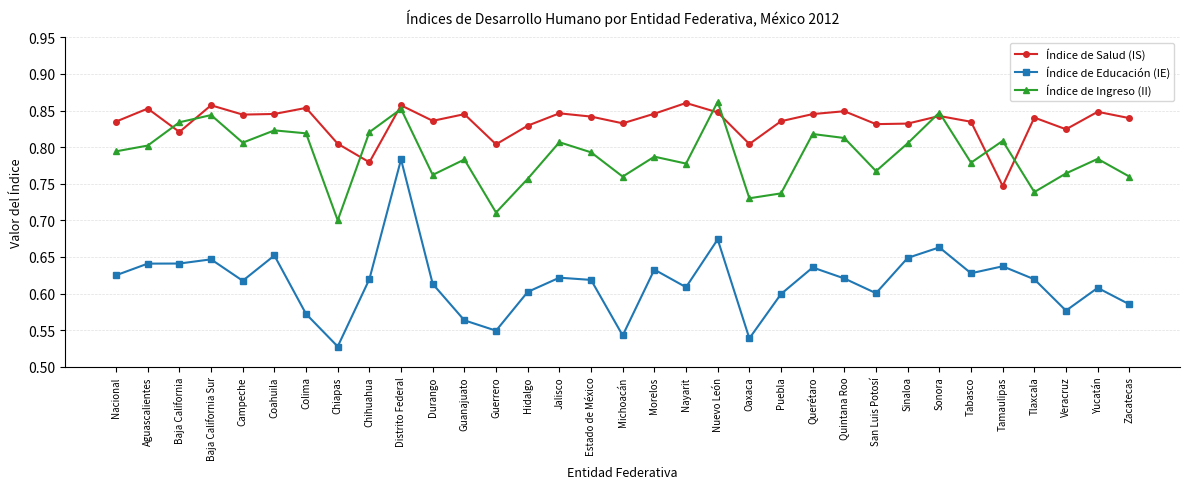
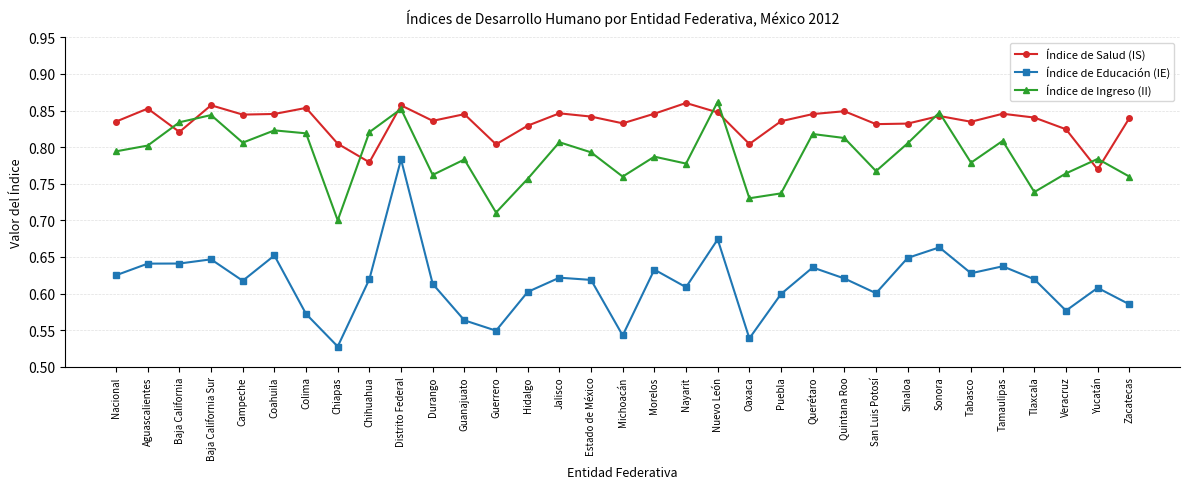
  {
    "Índice de Salud (IS)": {
      "Nacional": 0.83,
      "Aguascalientes": 0.85,
      "Baja California": 0.82,
      "Baja California Sur": 0.86,
      "Campeche": 0.84,
      "Coahuila": 0.85,
      "Colima": 0.85,
      "Chiapas": 0.80,
      "Chihuahua": 0.78,
      "Distrito Federal": 0.86,
      "Durango": 0.84,
      "Guanajuato": 0.84,
      "Guerrero": 0.80,
      "Hidalgo": 0.83,
      "Jalisco": 0.85,
      "Estado de México": 0.84,
      "Michoacán": 0.83,
      "Morelos": 0.85,
      "Nayarit": 0.86,
      "Nuevo León": 0.85,
      "Oaxaca": 0.80,
      "Puebla": 0.84,
      "Querétaro": 0.85,
      "Quintana Roo": 0.85,
      "San Luis Potosí": 0.83,
      "Sinaloa": 0.83,
      "Sonora": 0.84,
      "Tabasco": 0.83,
-     "Tamaulipas": 0.75,
+     "Tamaulipas": 0.85,
      "Tlaxcala": 0.84,
      "Veracruz": 0.82,
-     "Yucatán": 0.85,
+     "Yucatán": 0.77,
      "Zacatecas": 0.84
    },
    "Índice de Educación (IE)": {
      "Nacional": 0.62,
      "Aguascalientes": 0.64,
      "Baja California": 0.64,
      "Baja California Sur": 0.65,
      "Campeche": 0.62,
      "Coahuila": 0.65,
      "Colima": 0.57,
      "Chiapas": 0.53,
      "Chihuahua": 0.62,
      "Distrito Federal": 0.78,
      "Durango": 0.61,
      "Guanajuato": 0.56,
      "Guerrero": 0.55,
      "Hidalgo": 0.60,
      "Jalisco": 0.62,
      "Estado de México": 0.62,
      "Michoacán": 0.54,
      "Morelos": 0.63,
      "Nayarit": 0.61,
      "Nuevo León": 0.67,
      "Oaxaca": 0.54,
      "Puebla": 0.60,
      "Querétaro": 0.64,
      "Quintana Roo": 0.62,
      "San Luis Potosí": 0.60,
      "Sinaloa": 0.65,
      "Sonora": 0.66,
      "Tabasco": 0.63,
      "Tamaulipas": 0.64,
      "Tlaxcala": 0.62,
      "Veracruz": 0.58,
      "Yucatán": 0.61,
      "Zacatecas": 0.59
    },
    "Índice de Ingreso (II)": {
      "Nacional": 0.79,
      "Aguascalientes": 0.80,
      "Baja California": 0.83,
      "Baja California Sur": 0.84,
      "Campeche": 0.81,
      "Coahuila": 0.82,
      "Colima": 0.82,
      "Chiapas": 0.70,
      "Chihuahua": 0.82,
      "Distrito Federal": 0.85,
      "Durango": 0.76,
      "Guanajuato": 0.78,
      "Guerrero": 0.71,
      "Hidalgo": 0.76,
      "Jalisco": 0.81,
      "Estado de México": 0.79,
      "Michoacán": 0.76,
      "Morelos": 0.79,
      "Nayarit": 0.78,
      "Nuevo León": 0.86,
      "Oaxaca": 0.73,
      "Puebla": 0.74,
      "Querétaro": 0.82,
      "Quintana Roo": 0.81,
      "San Luis Potosí": 0.77,
      "Sinaloa": 0.81,
      "Sonora": 0.85,
      "Tabasco": 0.78,
      "Tamaulipas": 0.81,
      "Tlaxcala": 0.74,
      "Veracruz": 0.76,
      "Yucatán": 0.78,
      "Zacatecas": 0.76
    }
  }
